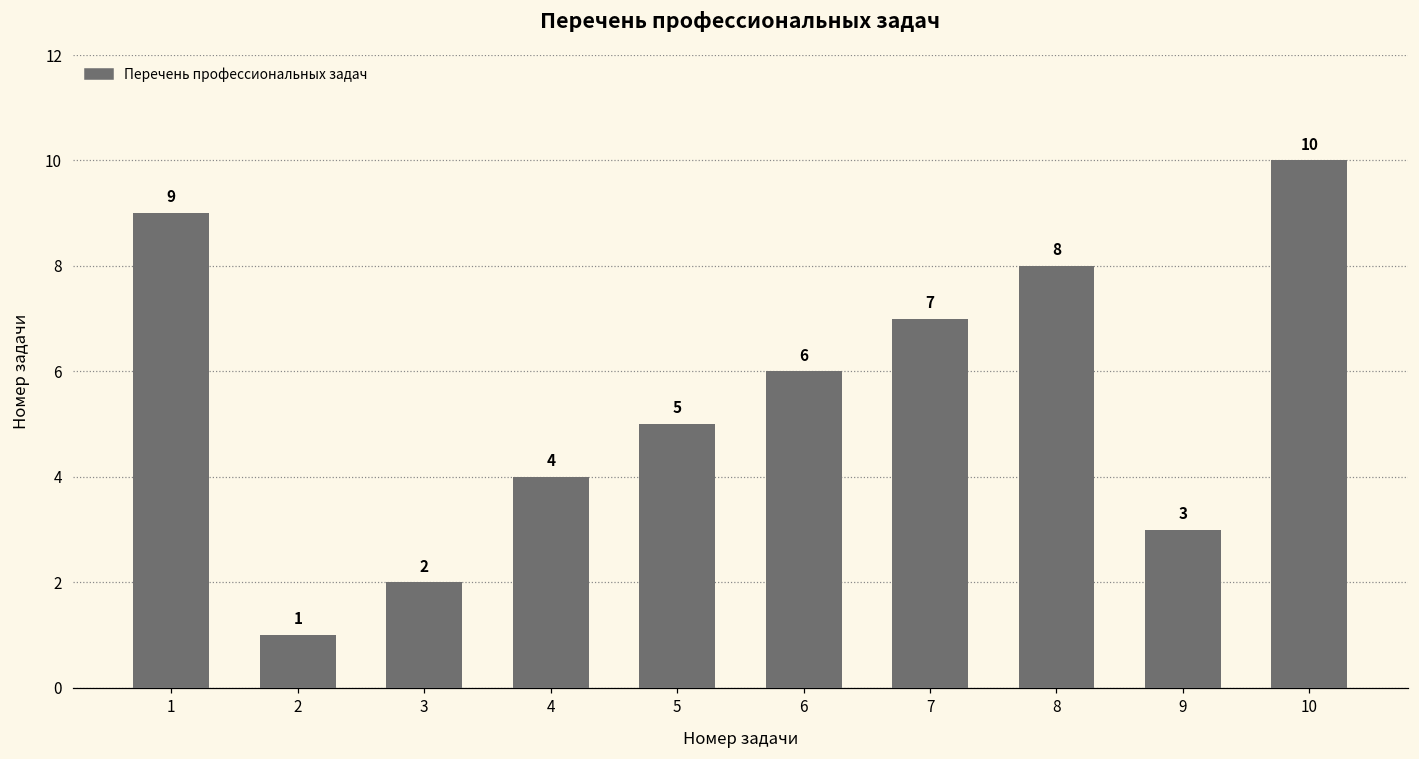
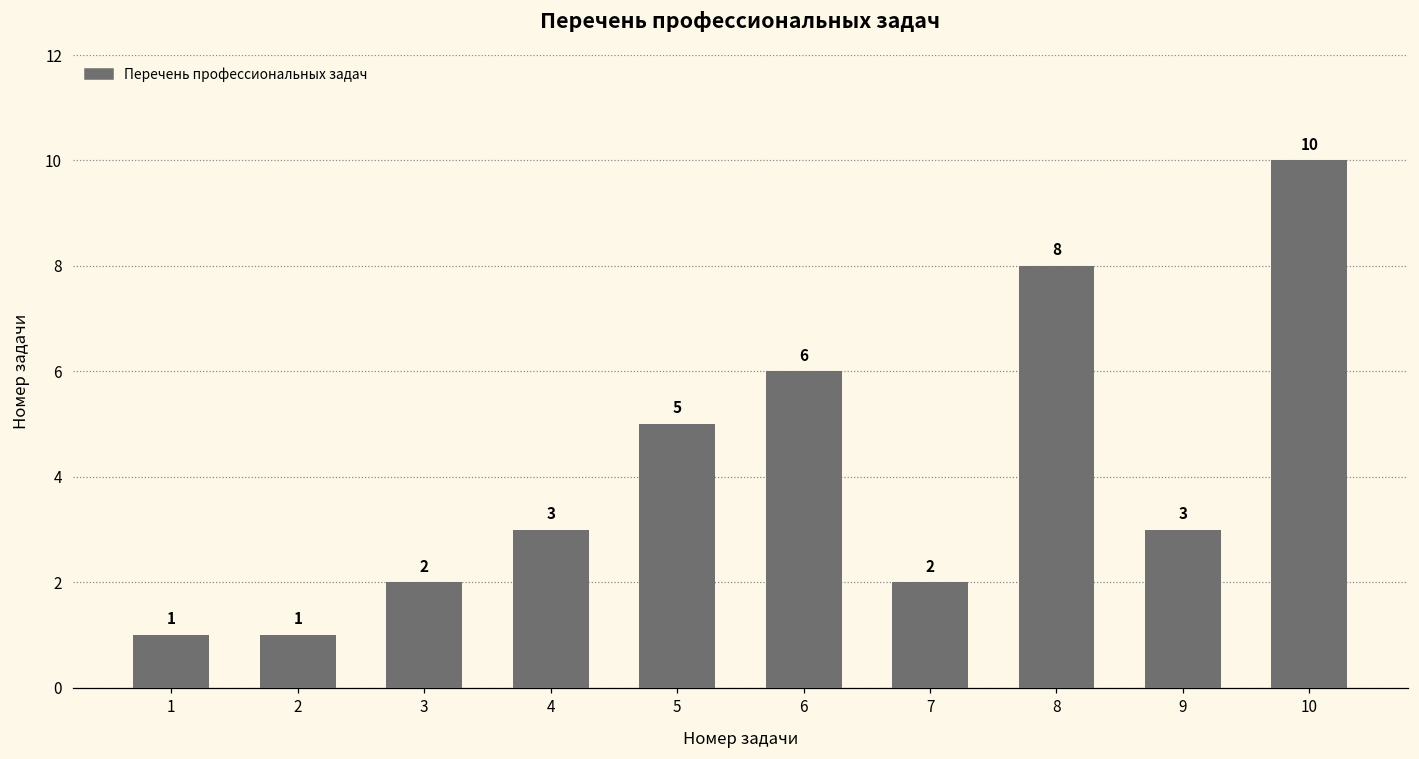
  {
-   "1": 9,
+   "1": 1,
    "2": 1,
    "3": 2,
-   "4": 4,
+   "4": 3,
    "5": 5,
    "6": 6,
-   "7": 7,
+   "7": 2,
    "8": 8,
    "9": 3,
    "10": 10
  }
